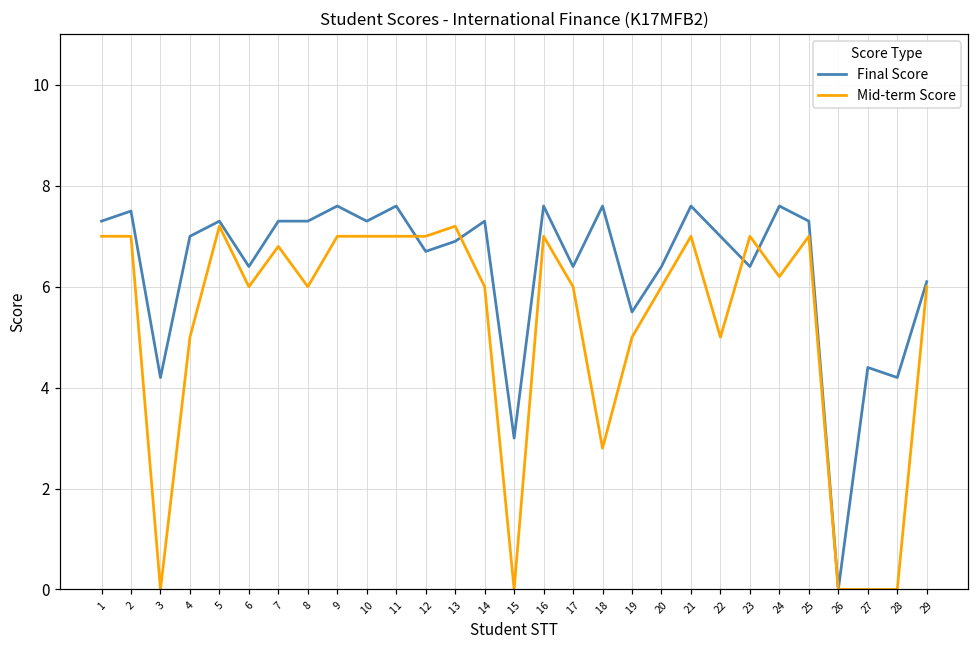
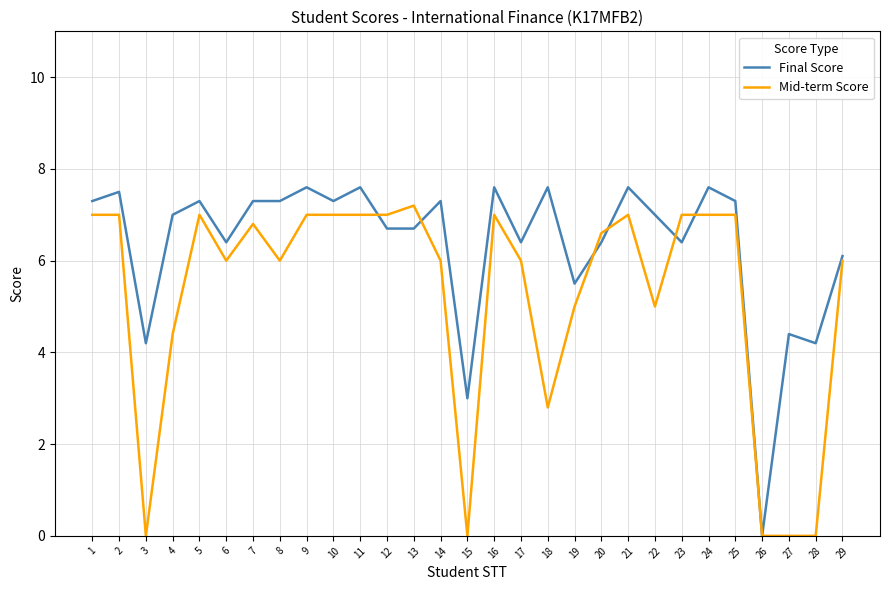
  {
    "Final Score": {
      "1": 7.3,
      "2": 7.5,
      "3": 4.2,
      "4": 7.0,
      "5": 7.3,
      "6": 6.4,
      "7": 7.3,
      "8": 7.3,
      "9": 7.6,
      "10": 7.3,
      "11": 7.6,
      "12": 6.7,
-     "13": 6.9,
+     "13": 6.7,
      "14": 7.3,
      "15": 3.0,
      "16": 7.6,
      "17": 6.4,
      "18": 7.6,
      "19": 5.5,
      "20": 6.4,
      "21": 7.6,
      "22": 7.0,
      "23": 6.4,
      "24": 7.6,
      "25": 7.3,
      "27": 4.4,
      "28": 4.2,
      "29": 6.1
    },
    "Mid-term Score": {
      "1": 7.0,
      "2": 7.0,
      "3": 0.0,
-     "4": 5.0,
-     "5": 7.2,
+     "4": 4.4,
+     "5": 7.0,
      "6": 6.0,
      "7": 6.8,
      "8": 6.0,
      "9": 7.0,
      "10": 7.0,
      "11": 7.0,
      "12": 7.0,
      "13": 7.2,
      "14": 6.0,
      "15": 0.0,
      "16": 7.0,
      "17": 6.0,
      "18": 2.8,
      "19": 5.0,
-     "20": 6.0,
+     "20": 6.6,
      "21": 7.0,
      "22": 5.0,
      "23": 7.0,
-     "24": 6.2,
+     "24": 7.0,
      "25": 7.0,
      "27": 0.0,
      "28": 0.0,
      "29": 6.0
    }
  }
